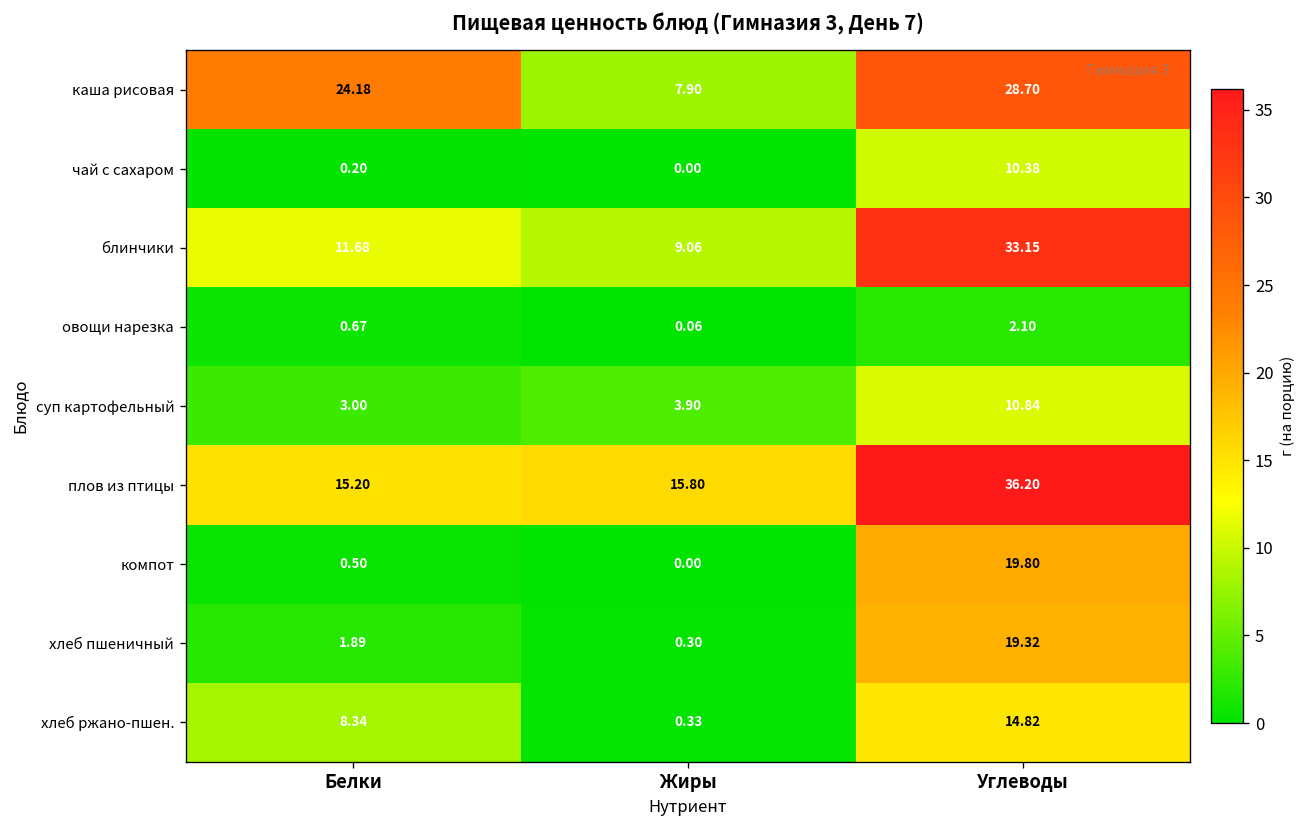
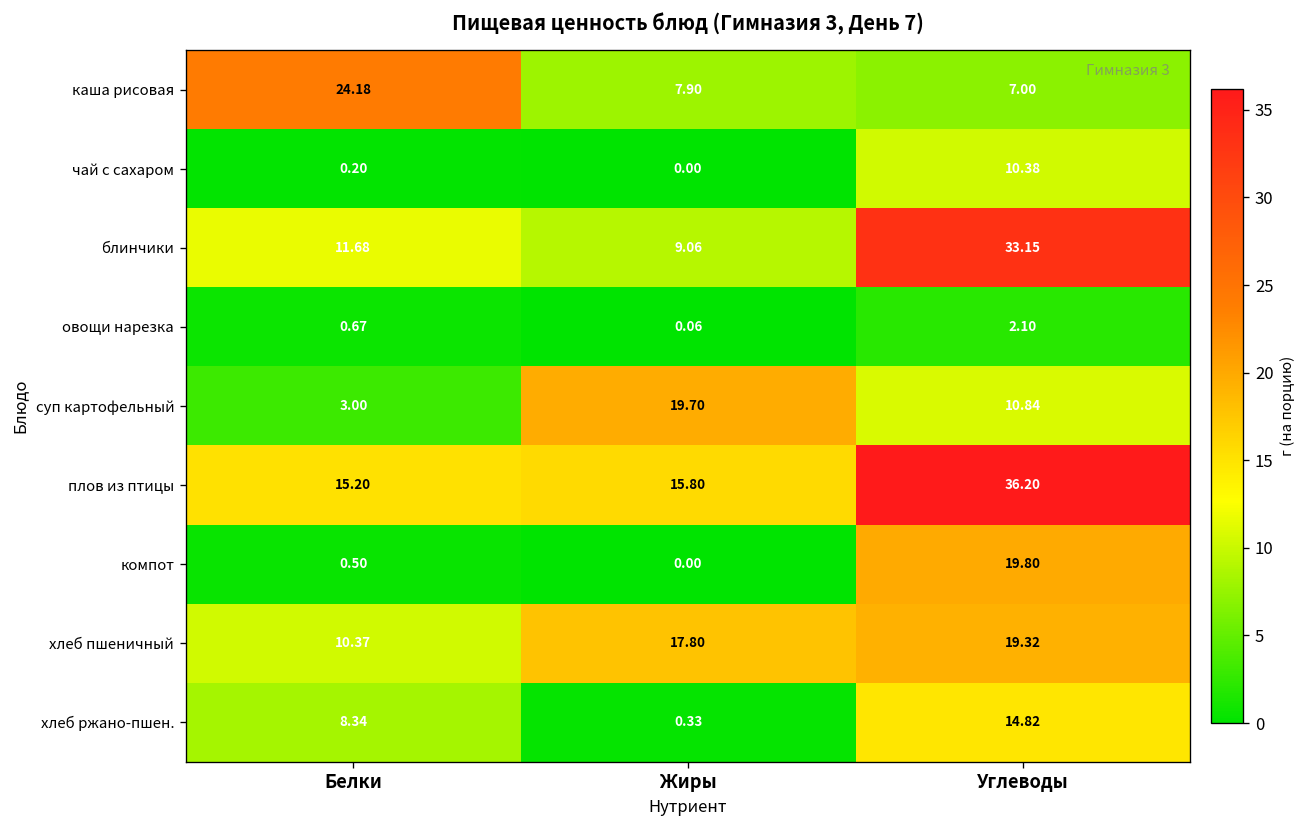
  {
    "каша рисовая": {
      "Белки": 24.18,
      "Жиры": 7.90,
-     "Углеводы": 28.70
+     "Углеводы": 7.00
    },
    "чай с сахаром": {
      "Белки": 0.20,
      "Жиры": 0.00,
      "Углеводы": 10.38
    },
    "блинчики": {
      "Белки": 11.68,
      "Жиры": 9.06,
      "Углеводы": 33.15
    },
    "овощи нарезка": {
      "Белки": 0.67,
      "Жиры": 0.06,
      "Углеводы": 2.10
    },
    "суп картофельный": {
      "Белки": 3.00,
-     "Жиры": 3.90,
+     "Жиры": 19.70,
      "Углеводы": 10.84
    },
    "плов из птицы": {
      "Белки": 15.20,
      "Жиры": 15.80,
      "Углеводы": 36.20
    },
    "компот": {
      "Белки": 0.50,
      "Жиры": 0.00,
      "Углеводы": 19.80
    },
    "хлеб пшеничный": {
-     "Белки": 1.89,
-     "Жиры": 0.30,
+     "Белки": 10.37,
+     "Жиры": 17.80,
      "Углеводы": 19.32
    },
    "хлеб ржано-пшен.": {
      "Белки": 8.34,
      "Жиры": 0.33,
      "Углеводы": 14.82
    }
  }
